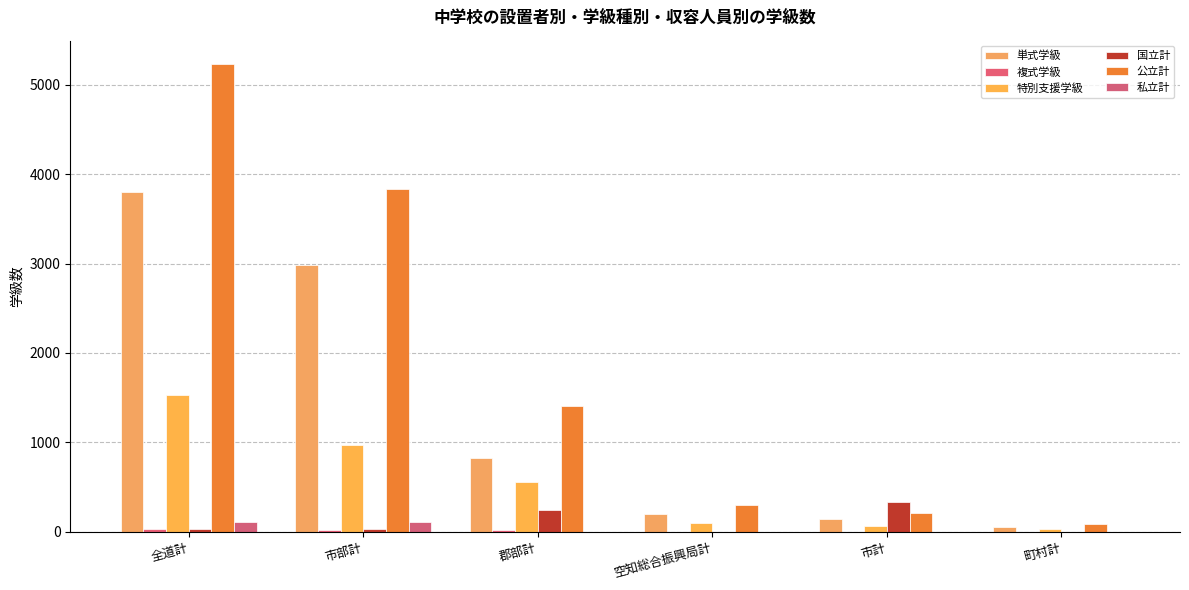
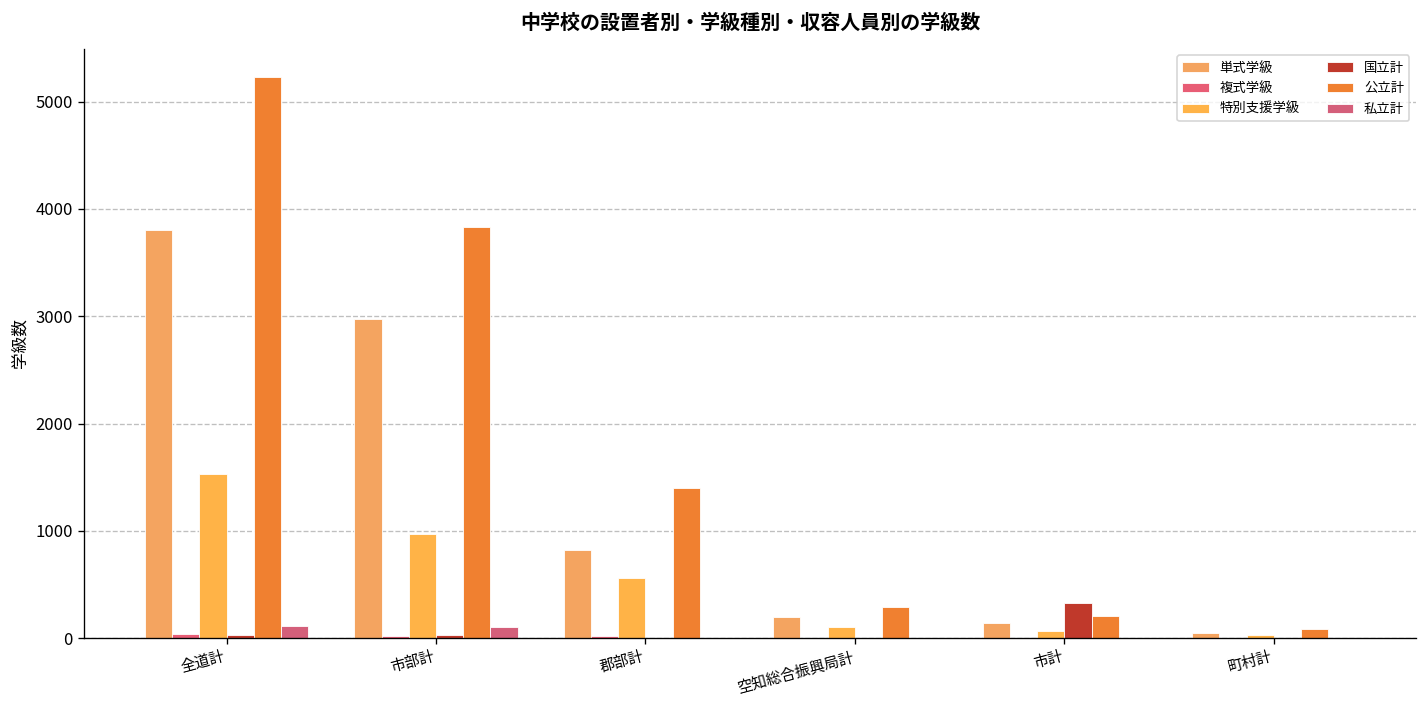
  {
    "国立計": {
      "全道計": 0,
      "市部計": 0,
-     "郡部計": 200,
+     "郡部計": 0,
      "空知総合振興局計": 0,
      "市計": 300,
      "町村計": 0
    }
  }
